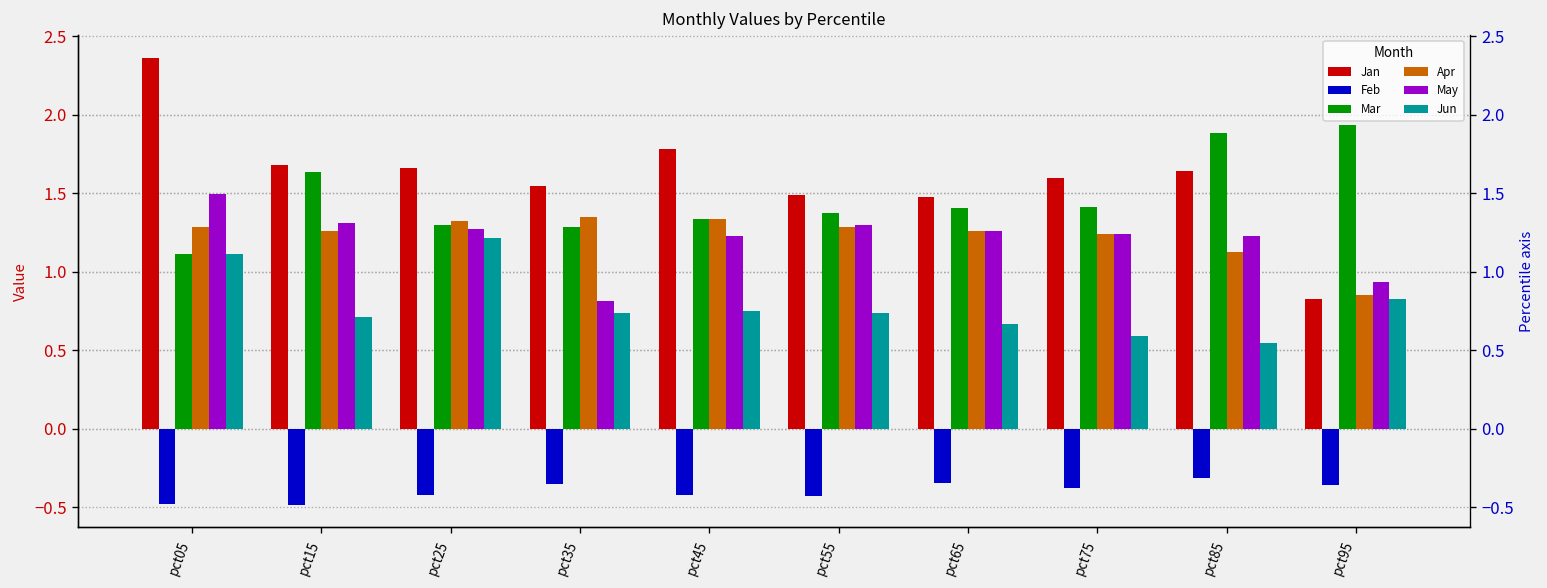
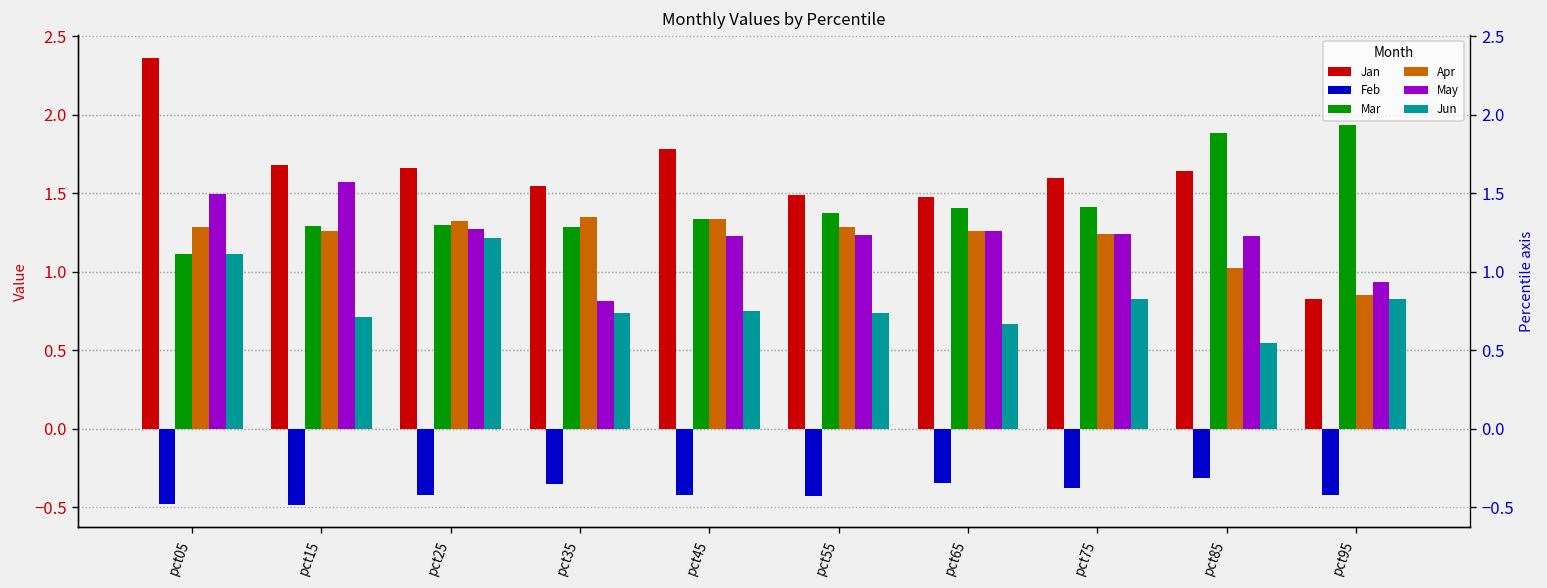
  {
    "Jan": {
      "pct05": 2.36,
      "pct15": 1.68,
      "pct25": 1.66,
      "pct35": 1.55,
      "pct45": 1.78,
      "pct55": 1.49,
      "pct65": 1.48,
      "pct75": 1.59,
      "pct85": 1.64,
      "pct95": 0.83
    },
    "Feb": {
      "pct05": -0.48,
      "pct15": -0.49,
      "pct25": -0.42,
      "pct35": -0.35,
      "pct45": -0.42,
      "pct55": -0.43,
      "pct65": -0.34,
      "pct75": -0.38,
      "pct85": -0.32,
-     "pct95": -0.36
+     "pct95": -0.42
    },
    "Mar": {
      "pct05": 1.11,
-     "pct15": 1.64,
+     "pct15": 1.29,
      "pct25": 1.30,
      "pct35": 1.29,
      "pct45": 1.33,
      "pct55": 1.37,
      "pct65": 1.40,
      "pct75": 1.41,
      "pct85": 1.88,
      "pct95": 1.93
    },
    "Apr": {
      "pct05": 1.28,
      "pct15": 1.26,
      "pct25": 1.32,
      "pct35": 1.35,
      "pct45": 1.34,
      "pct55": 1.29,
      "pct65": 1.26,
      "pct75": 1.24,
-     "pct85": 1.13,
+     "pct85": 1.02,
      "pct95": 0.85
    },
    "May": {
      "pct05": 1.49,
-     "pct15": 1.31,
+     "pct15": 1.57,
      "pct25": 1.27,
      "pct35": 0.81,
      "pct45": 1.23,
-     "pct55": 1.30,
+     "pct55": 1.24,
      "pct65": 1.26,
      "pct75": 1.24,
      "pct85": 1.23,
      "pct95": 0.94
    },
    "Jun": {
      "pct05": 1.11,
      "pct15": 0.71,
      "pct25": 1.21,
      "pct35": 0.73,
      "pct45": 0.75,
      "pct55": 0.74,
      "pct65": 0.67,
-     "pct75": 0.59,
+     "pct75": 0.83,
      "pct85": 0.55,
      "pct95": 0.83
    }
  }
